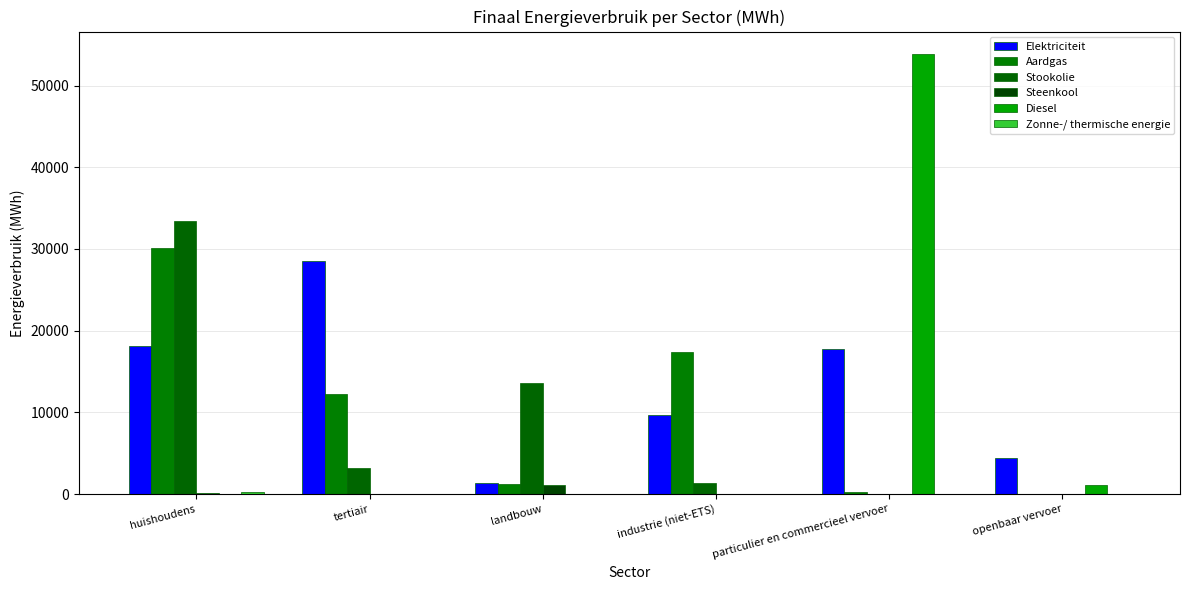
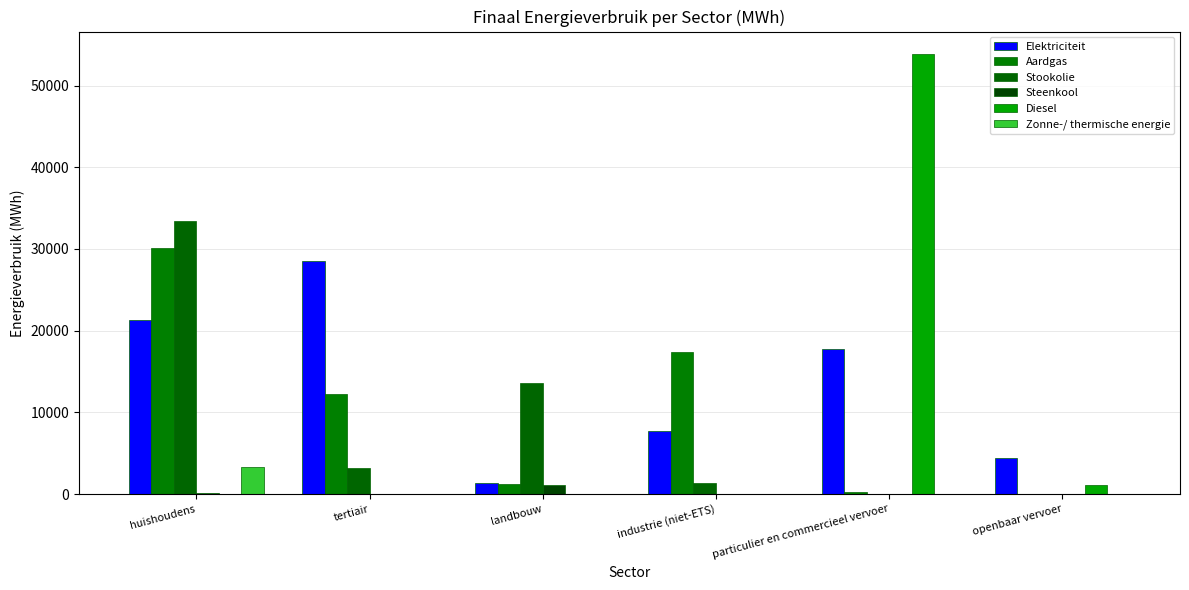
  {
    "Elektriciteit": {
-     "huishoudens": 18000,
+     "huishoudens": 21000,
      "tertiair": 28000,
      "landbouw": 1000,
-     "industrie (niet-ETS)": 10000,
+     "industrie (niet-ETS)": 8000,
      "particulier en commercieel vervoer": 18000,
      "openbaar vervoer": 4000
    },
    "Zonne-/ thermische energie": {
-     "huishoudens": 0,
+     "huishoudens": 3000,
      "landbouw": 0,
      "industrie (niet-ETS)": 0,
      "particulier en commercieel vervoer": 0,
      "openbaar vervoer": 0
    }
  }
